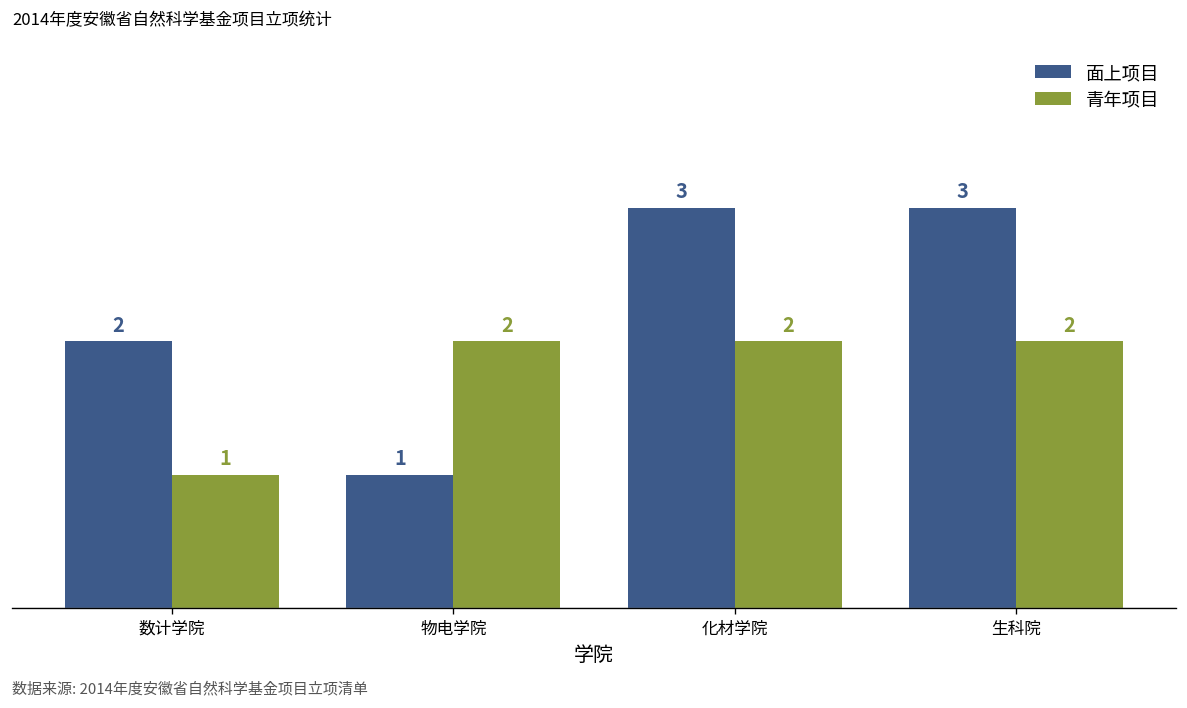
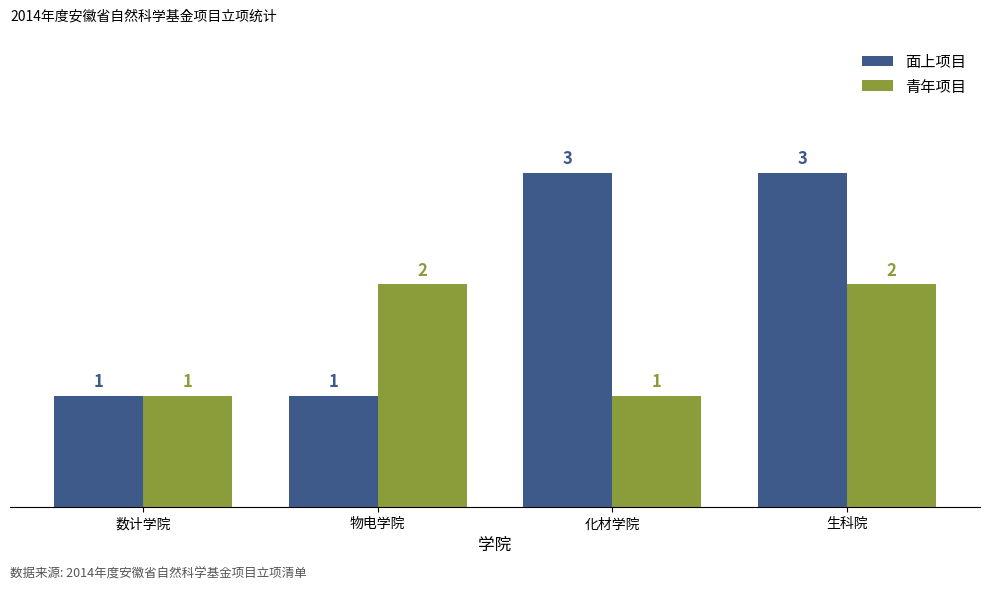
  {
    "面上项目": {
-     "数计学院": 2,
+     "数计学院": 1,
      "物电学院": 1,
      "化材学院": 3,
      "生科院": 3
    },
    "青年项目": {
      "数计学院": 1,
      "物电学院": 2,
-     "化材学院": 2,
+     "化材学院": 1,
      "生科院": 2
    }
  }
